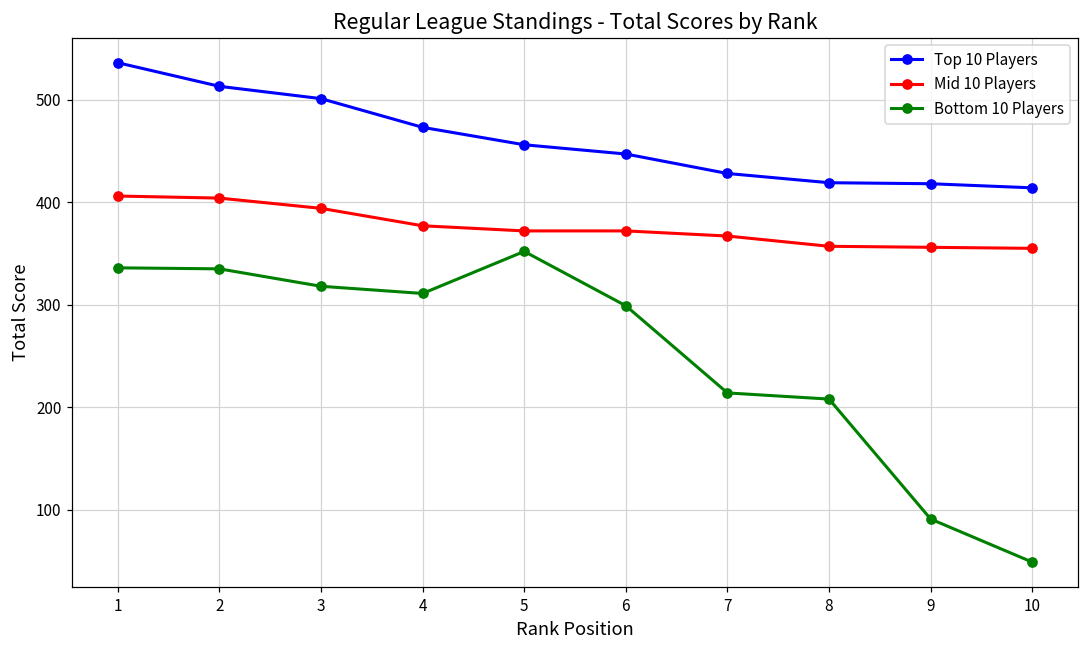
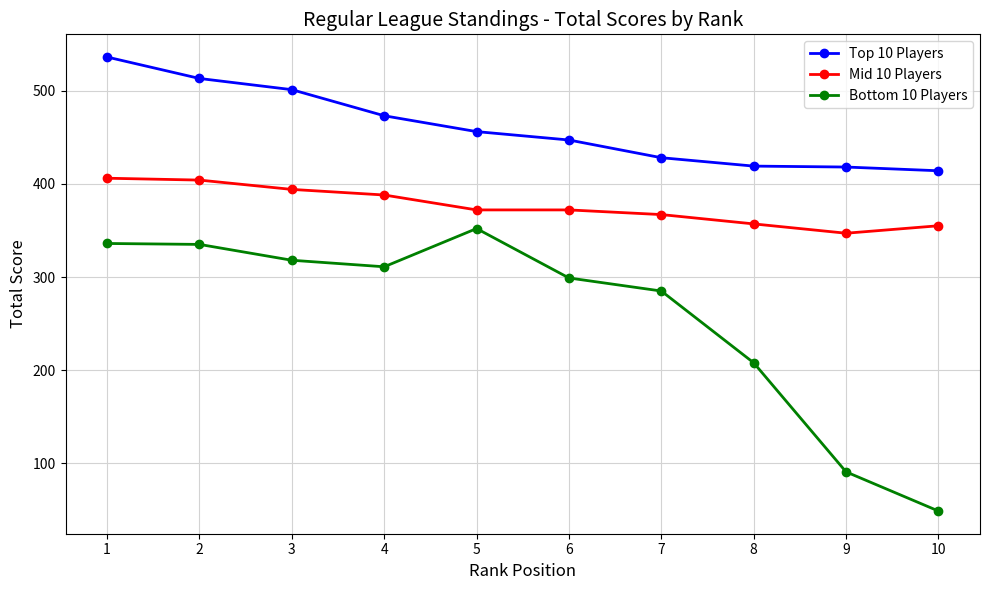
  {
    "Top 10 Players": {
      "1": 540,
      "2": 510,
      "3": 500,
      "4": 470,
      "5": 460,
      "6": 450,
      "7": 430,
      "8": 420,
      "9": 420,
      "10": 410
    },
    "Mid 10 Players": {
      "1": 410,
      "2": 400,
      "3": 390,
-     "4": 380,
+     "4": 390,
      "5": 370,
      "6": 370,
      "7": 370,
      "8": 360,
-     "9": 360,
+     "9": 350,
      "10": 360
    },
    "Bottom 10 Players": {
      "1": 340,
      "2": 340,
      "3": 320,
      "4": 310,
      "5": 350,
      "6": 300,
-     "7": 210,
+     "7": 290,
      "8": 210,
      "9": 90,
      "10": 50
    }
  }
